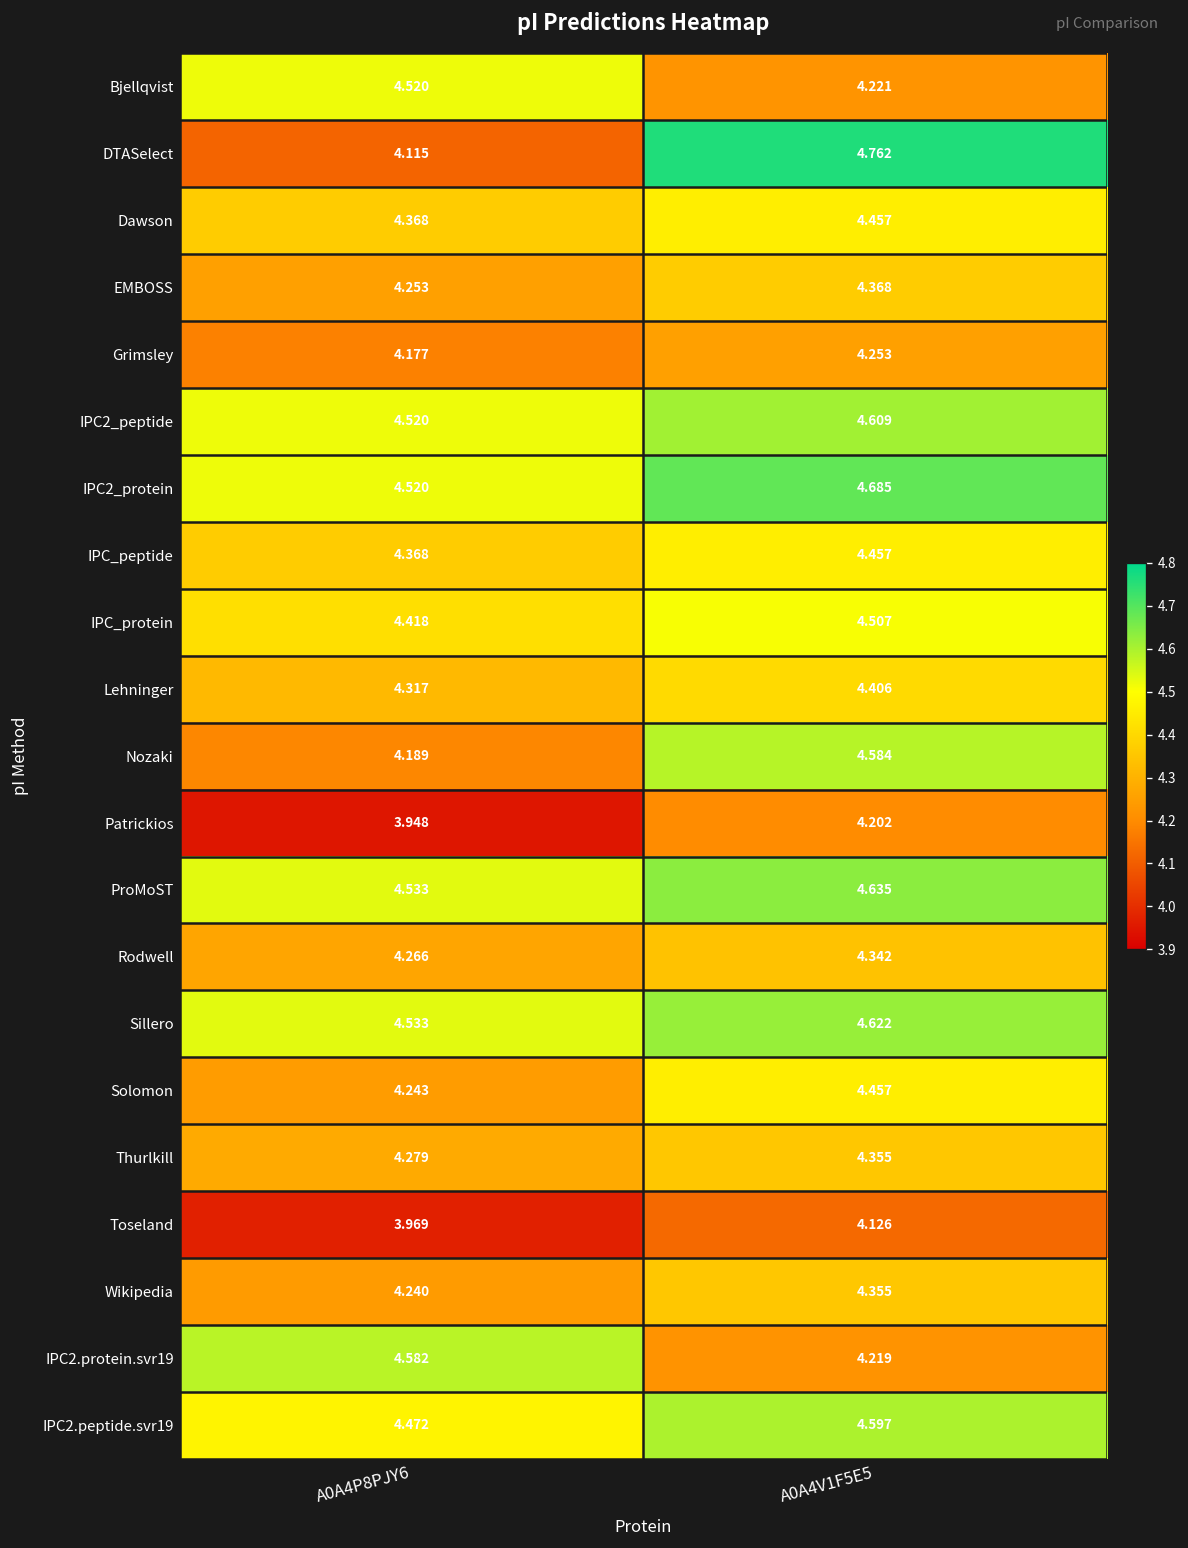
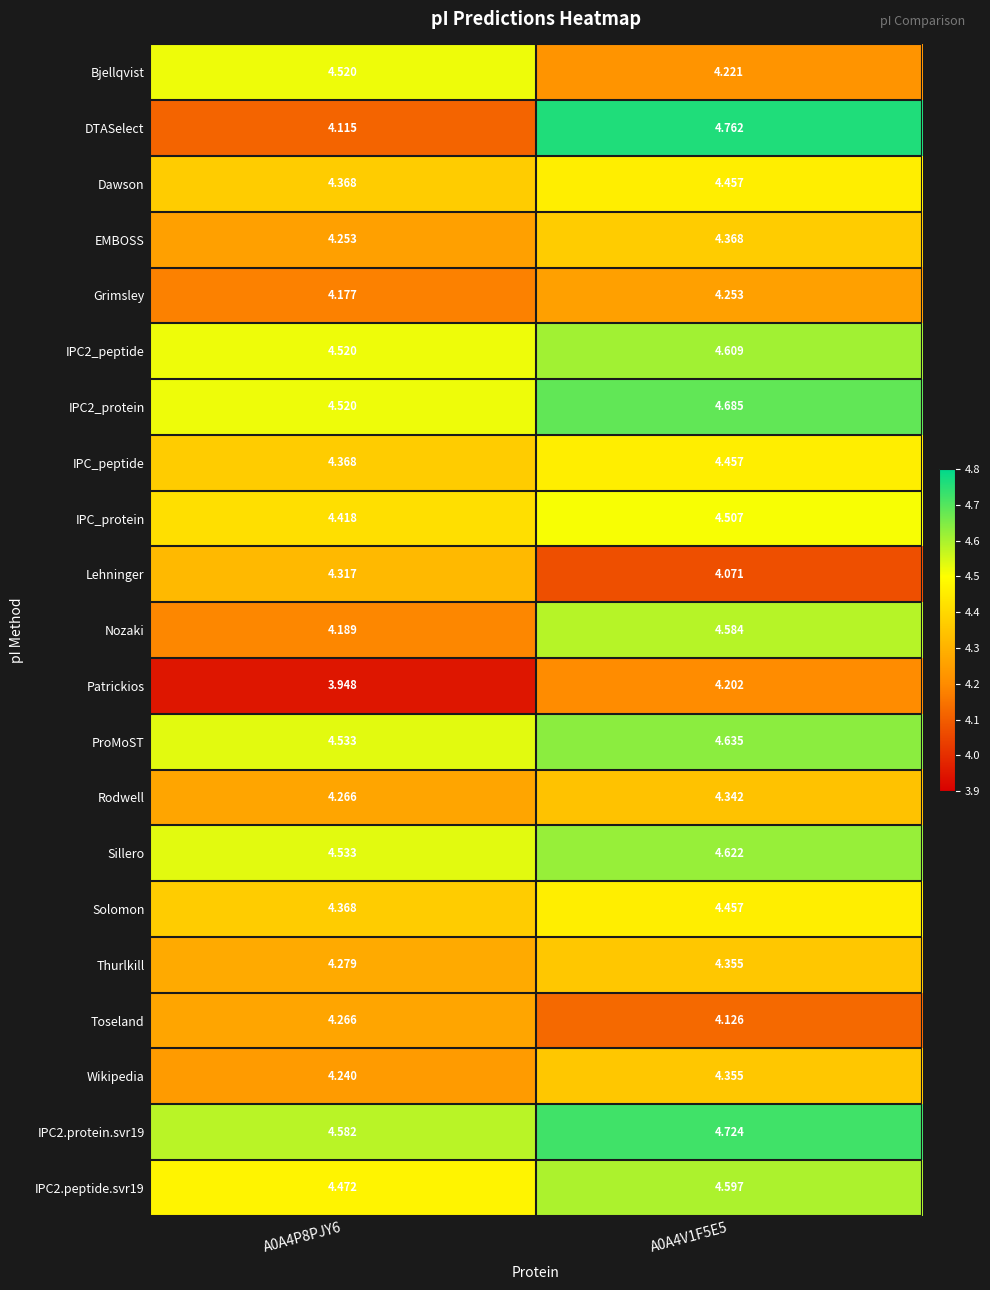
  {
    "Bjellqvist": {
      "A0A4P8PJY6": 4.520,
      "A0A4V1F5E5": 4.221
    },
    "DTASelect": {
      "A0A4P8PJY6": 4.115,
      "A0A4V1F5E5": 4.762
    },
    "Dawson": {
      "A0A4P8PJY6": 4.368,
      "A0A4V1F5E5": 4.457
    },
    "EMBOSS": {
      "A0A4P8PJY6": 4.253,
      "A0A4V1F5E5": 4.368
    },
    "Grimsley": {
      "A0A4P8PJY6": 4.177,
      "A0A4V1F5E5": 4.253
    },
    "IPC2_peptide": {
      "A0A4P8PJY6": 4.520,
      "A0A4V1F5E5": 4.609
    },
    "IPC2_protein": {
      "A0A4P8PJY6": 4.520,
      "A0A4V1F5E5": 4.685
    },
    "IPC_peptide": {
      "A0A4P8PJY6": 4.368,
      "A0A4V1F5E5": 4.457
    },
    "IPC_protein": {
      "A0A4P8PJY6": 4.418,
      "A0A4V1F5E5": 4.507
    },
    "Lehninger": {
      "A0A4P8PJY6": 4.317,
-     "A0A4V1F5E5": 4.406
+     "A0A4V1F5E5": 4.071
    },
    "Nozaki": {
      "A0A4P8PJY6": 4.189,
      "A0A4V1F5E5": 4.584
    },
    "Patrickios": {
      "A0A4P8PJY6": 3.948,
      "A0A4V1F5E5": 4.202
    },
    "ProMoST": {
      "A0A4P8PJY6": 4.533,
      "A0A4V1F5E5": 4.635
    },
    "Rodwell": {
      "A0A4P8PJY6": 4.266,
      "A0A4V1F5E5": 4.342
    },
    "Sillero": {
      "A0A4P8PJY6": 4.533,
      "A0A4V1F5E5": 4.622
    },
    "Solomon": {
-     "A0A4P8PJY6": 4.243,
+     "A0A4P8PJY6": 4.368,
      "A0A4V1F5E5": 4.457
    },
    "Thurlkill": {
      "A0A4P8PJY6": 4.279,
      "A0A4V1F5E5": 4.355
    },
    "Toseland": {
-     "A0A4P8PJY6": 3.969,
+     "A0A4P8PJY6": 4.266,
      "A0A4V1F5E5": 4.126
    },
    "Wikipedia": {
      "A0A4P8PJY6": 4.240,
      "A0A4V1F5E5": 4.355
    },
    "IPC2.protein.svr19": {
      "A0A4P8PJY6": 4.582,
-     "A0A4V1F5E5": 4.219
+     "A0A4V1F5E5": 4.724
    },
    "IPC2.peptide.svr19": {
      "A0A4P8PJY6": 4.472,
      "A0A4V1F5E5": 4.597
    }
  }
